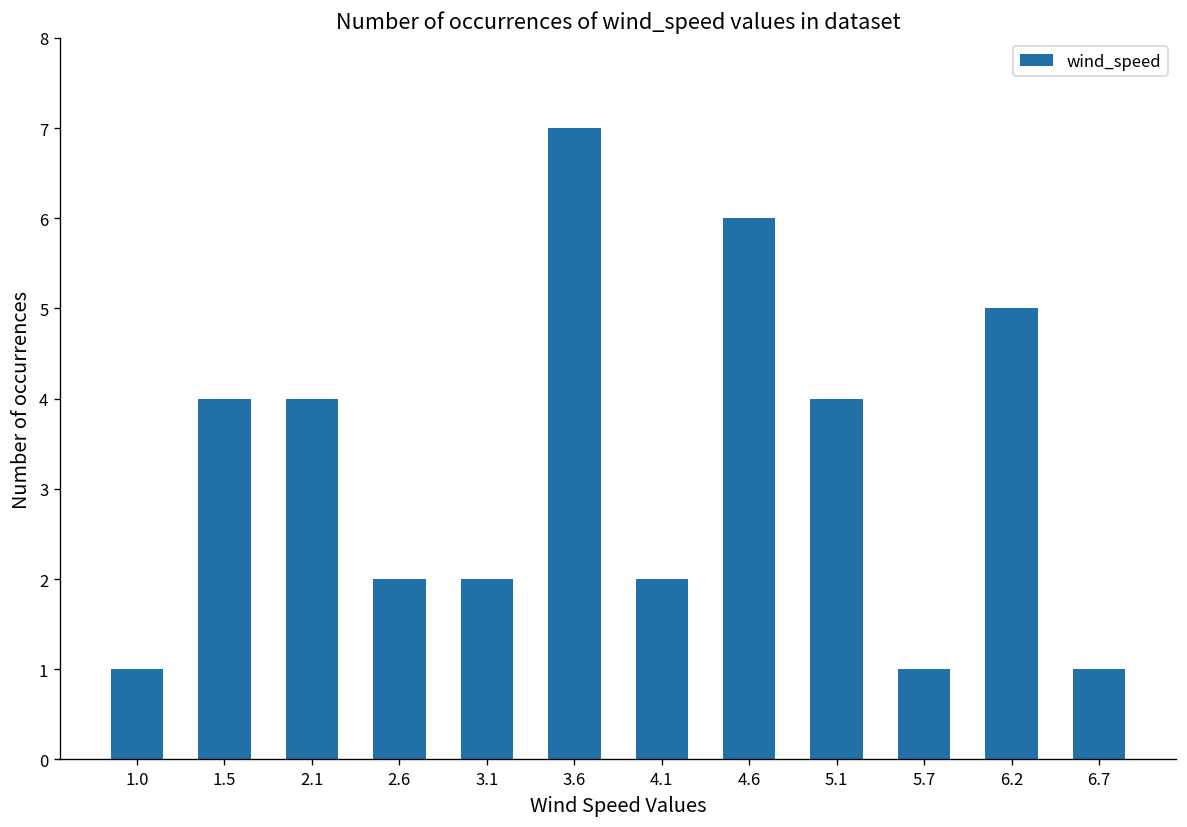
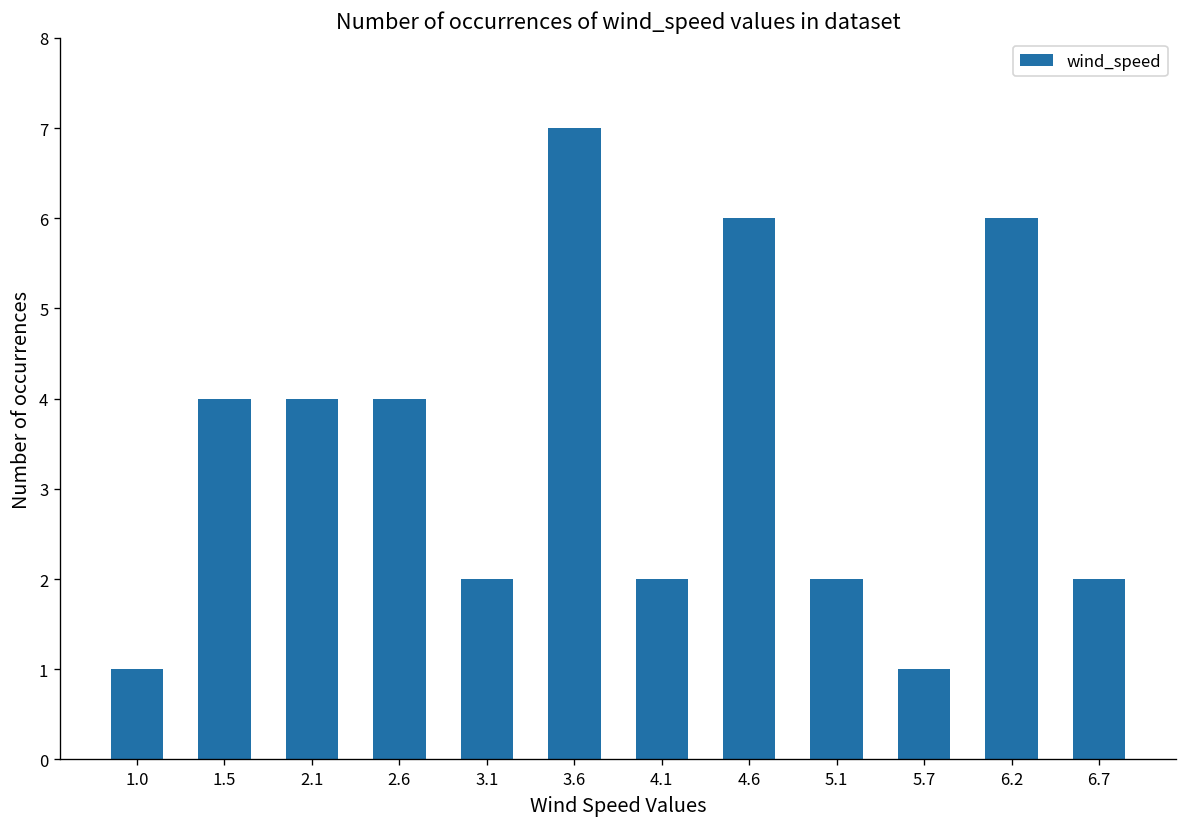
  {
    "1.0": 1,
    "1.5": 4,
    "2.1": 4,
-   "2.6": 2,
+   "2.6": 4,
    "3.1": 2,
    "3.6": 7,
    "4.1": 2,
    "4.6": 6,
-   "5.1": 4,
+   "5.1": 2,
    "5.7": 1,
-   "6.2": 5,
-   "6.7": 1
+   "6.2": 6,
+   "6.7": 2
  }
